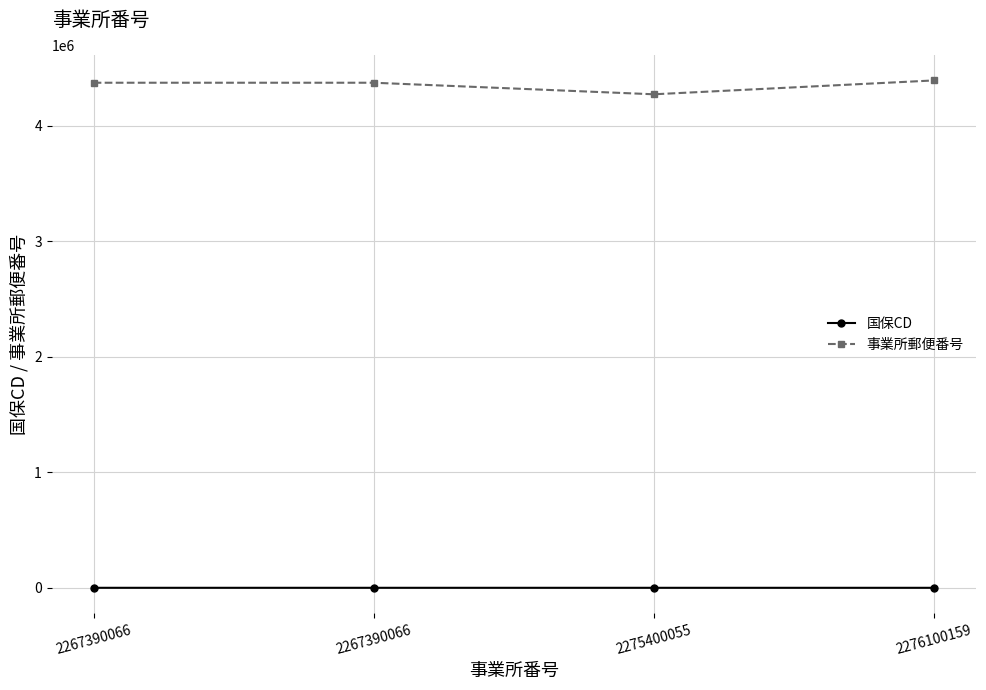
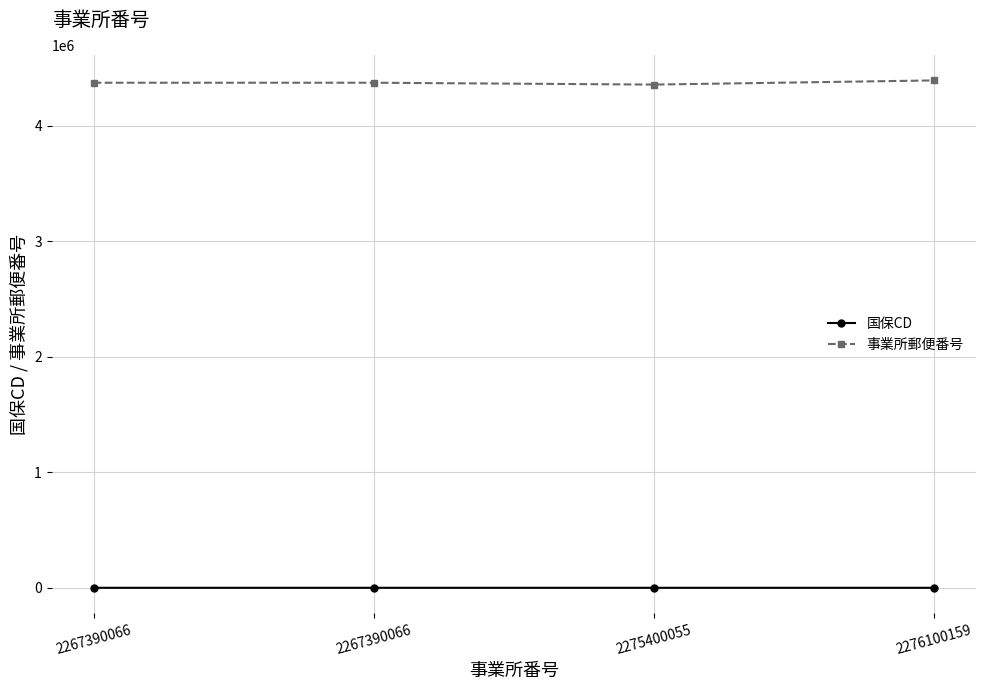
  {
    "国保CD": {
      "2275400055": 0,
      "2276100159": 0
    },
    "事業所郵便番号": {
-     "2275400055": 4270000,
+     "2275400055": 4350000,
      "2276100159": 4390000
    }
  }
